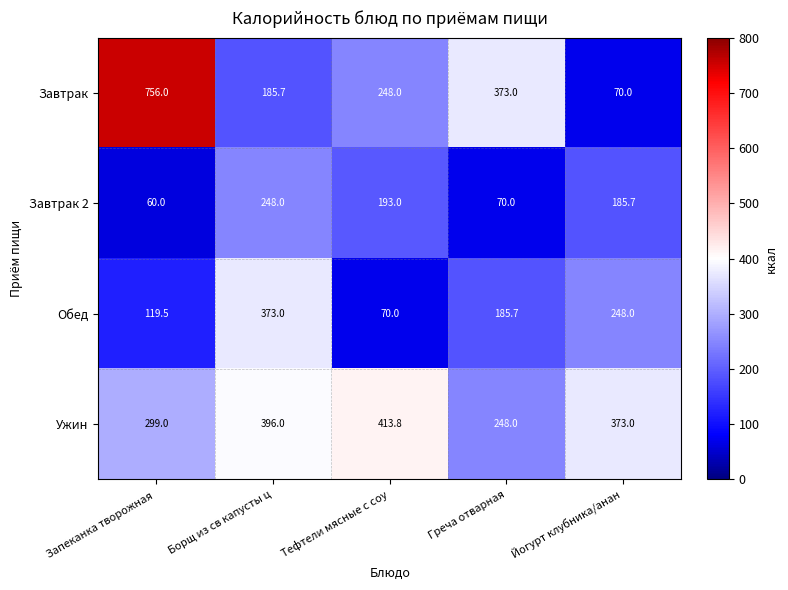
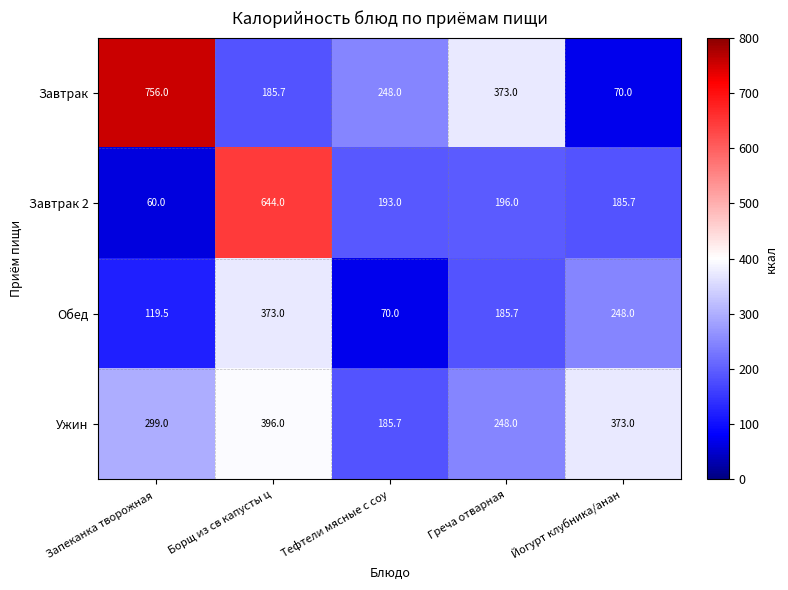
  {
    "Завтрак": {
      "Запеканка творожная": 756.0,
      "Борщ из св капусты ц": 185.7,
      "Тефтели мясные с соу": 248.0,
      "Греча отварная": 373.0,
      "Йогурт клубника/анан": 70.0
    },
    "Завтрак 2": {
      "Запеканка творожная": 60.0,
-     "Борщ из св капусты ц": 248.0,
+     "Борщ из св капусты ц": 644.0,
      "Тефтели мясные с соу": 193.0,
-     "Греча отварная": 70.0,
+     "Греча отварная": 196.0,
      "Йогурт клубника/анан": 185.7
    },
    "Обед": {
      "Запеканка творожная": 119.5,
      "Борщ из св капусты ц": 373.0,
      "Тефтели мясные с соу": 70.0,
      "Греча отварная": 185.7,
      "Йогурт клубника/анан": 248.0
    },
    "Ужин": {
      "Запеканка творожная": 299.0,
      "Борщ из св капусты ц": 396.0,
-     "Тефтели мясные с соу": 413.8,
+     "Тефтели мясные с соу": 185.7,
      "Греча отварная": 248.0,
      "Йогурт клубника/анан": 373.0
    }
  }
